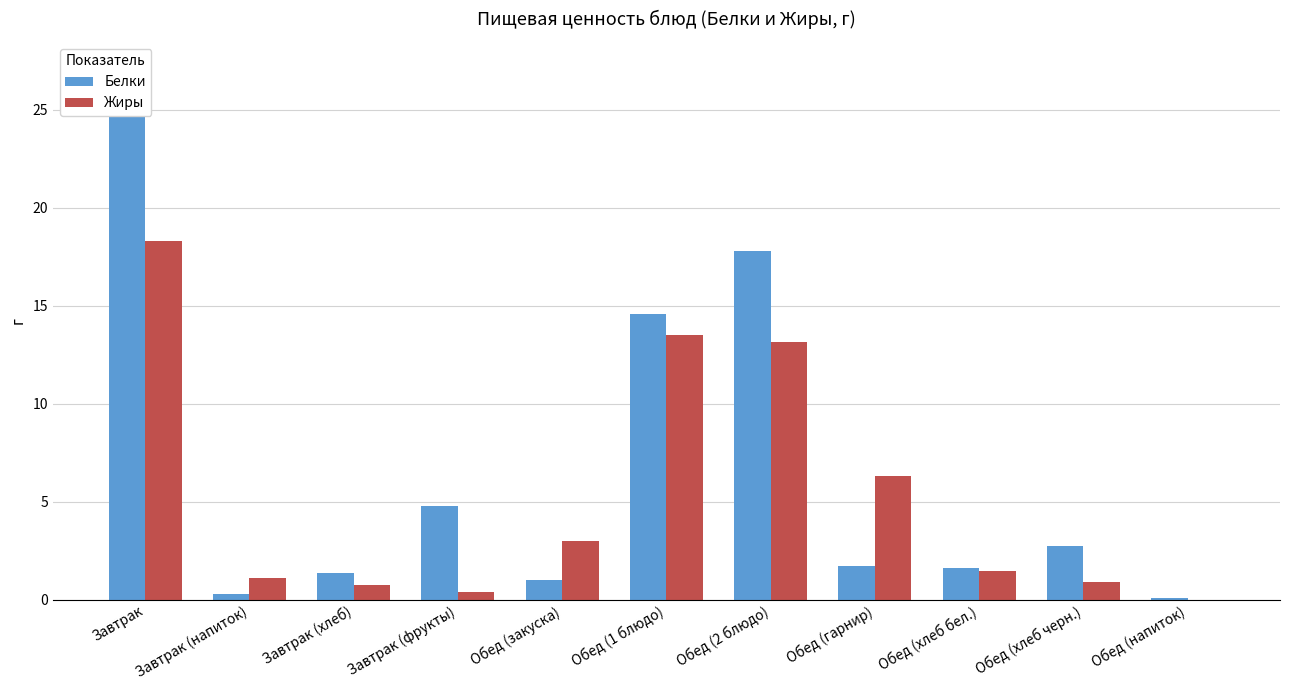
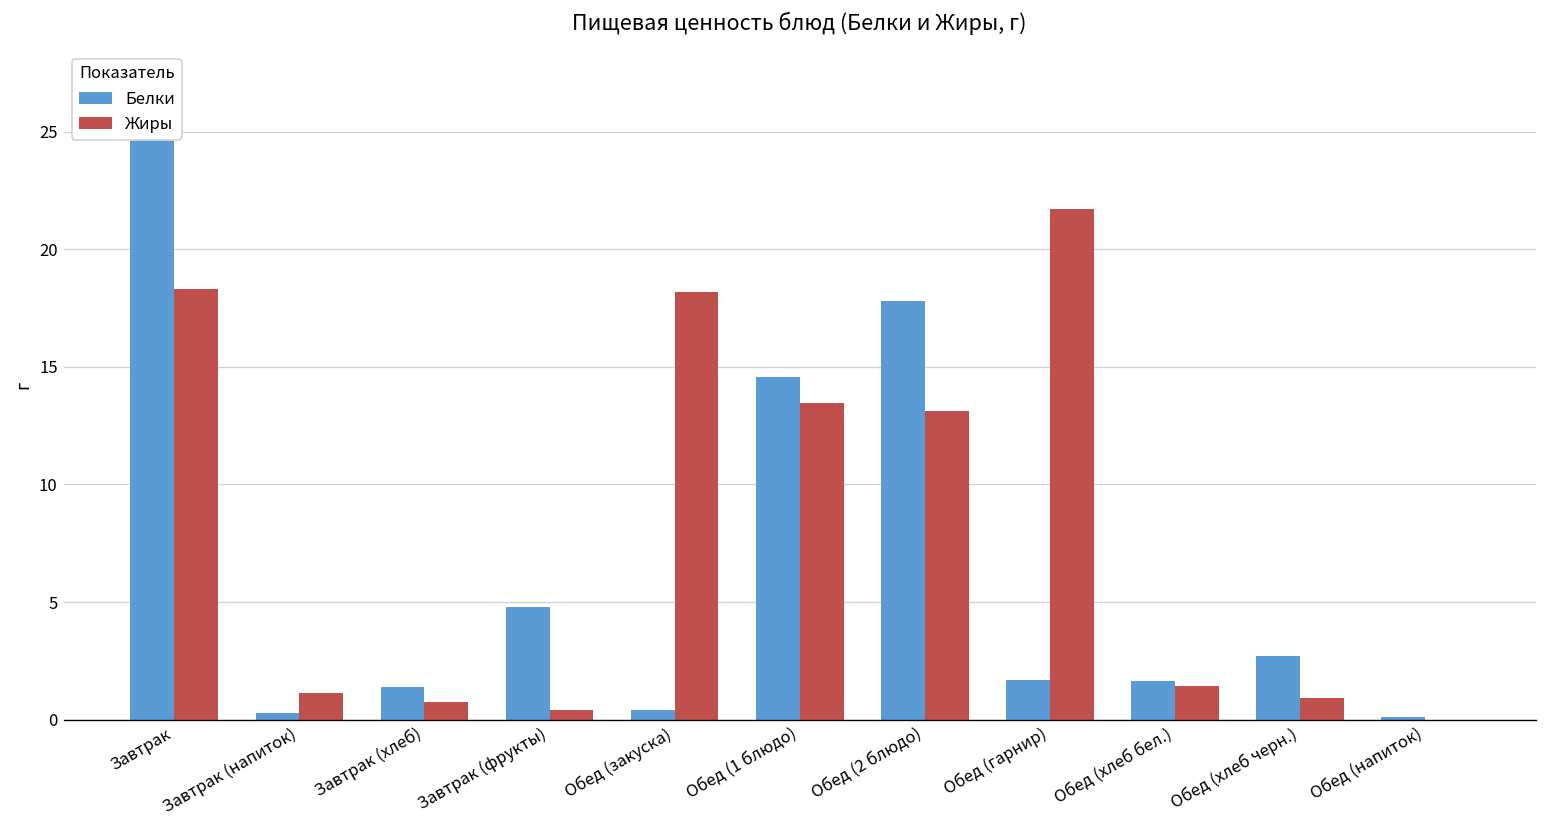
  {
    "Белки": {
      "Завтрак (напиток)": 0.3,
      "Завтрак (хлеб)": 1.4,
      "Завтрак (фрукты)": 4.8,
-     "Обед (закуска)": 1.0,
+     "Обед (закуска)": 0.4,
      "Обед (1 блюдо)": 14.6,
      "Обед (2 блюдо)": 17.8,
      "Обед (гарнир)": 1.7,
      "Обед (хлеб бел.)": 1.6,
      "Обед (хлеб черн.)": 2.7
    },
    "Жиры": {
      "Завтрак": 18.3,
      "Завтрак (напиток)": 1.1,
      "Завтрак (хлеб)": 0.7,
      "Завтрак (фрукты)": 0.4,
-     "Обед (закуска)": 3.0,
+     "Обед (закуска)": 18.2,
      "Обед (1 блюдо)": 13.5,
      "Обед (2 блюдо)": 13.1,
-     "Обед (гарнир)": 6.3,
+     "Обед (гарнир)": 21.7,
      "Обед (хлеб бел.)": 1.5,
      "Обед (хлеб черн.)": 0.9,
      "Обед (напиток)": 0.0
    }
  }
